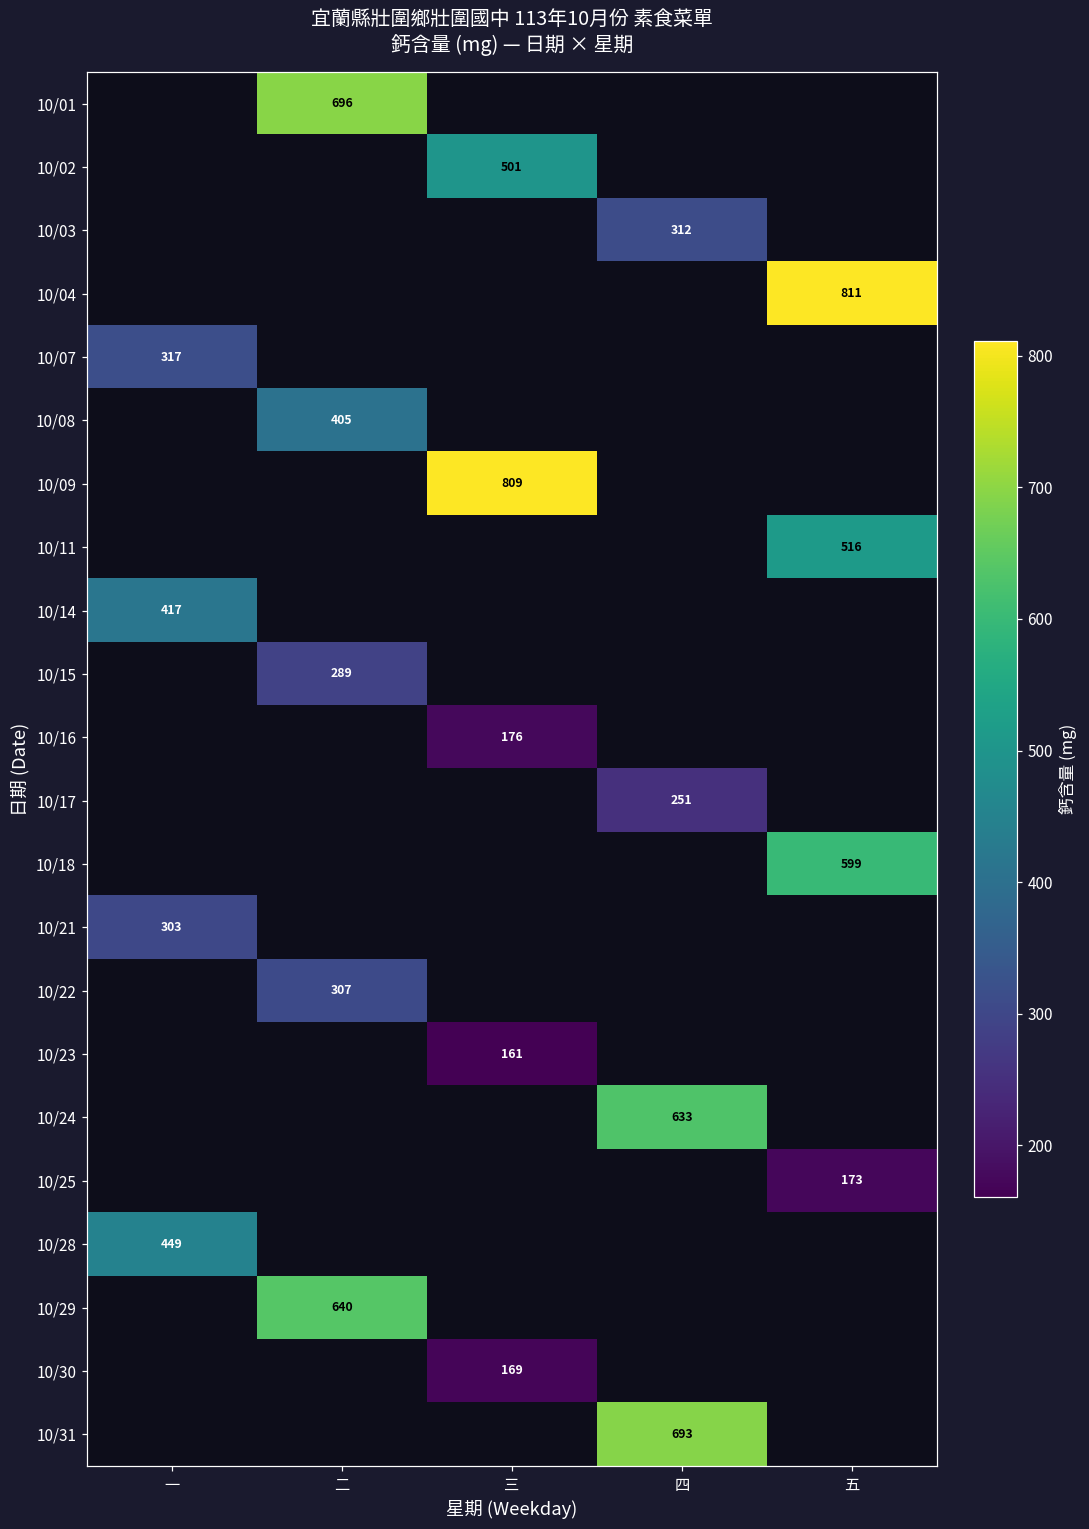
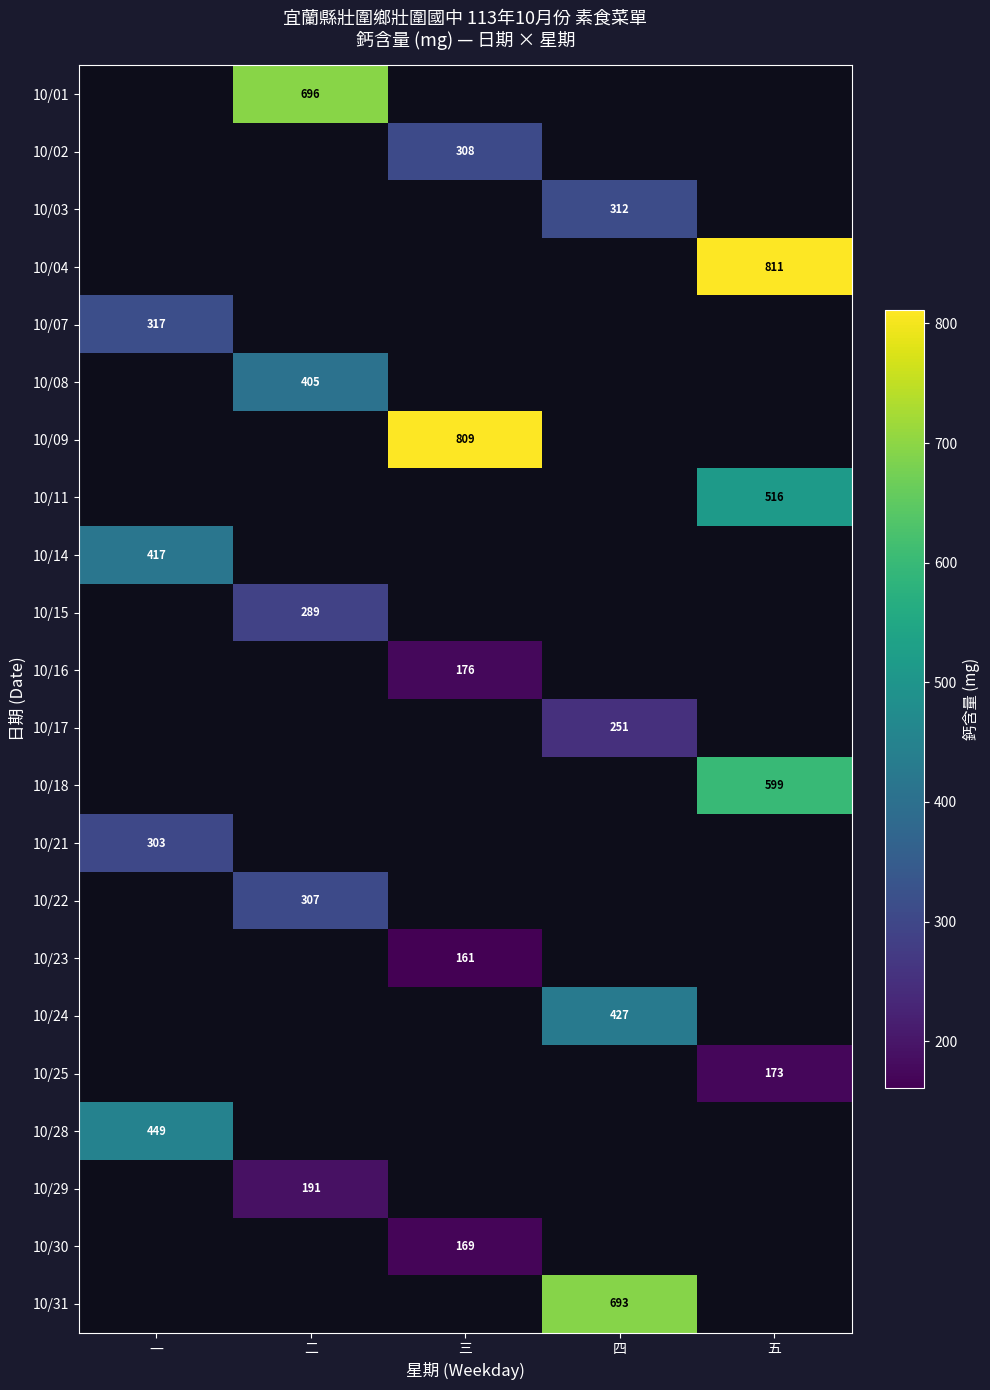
  {
    "10/01": {
      "二": 696
    },
    "10/02": {
-     "三": 501
+     "三": 308
    },
    "10/03": {
      "四": 312
    },
    "10/04": {
      "五": 811
    },
    "10/07": {
      "一": 317
    },
    "10/08": {
      "二": 405
    },
    "10/09": {
      "三": 809
    },
    "10/11": {
      "五": 516
    },
    "10/14": {
      "一": 417
    },
    "10/15": {
      "二": 289
    },
    "10/16": {
      "三": 176
    },
    "10/17": {
      "四": 251
    },
    "10/18": {
      "五": 599
    },
    "10/21": {
      "一": 303
    },
    "10/22": {
      "二": 307
    },
    "10/23": {
      "三": 161
    },
    "10/24": {
-     "四": 633
+     "四": 427
    },
    "10/25": {
      "五": 173
    },
    "10/28": {
      "一": 449
    },
    "10/29": {
-     "二": 640
+     "二": 191
    },
    "10/30": {
      "三": 169
    },
    "10/31": {
      "四": 693
    }
  }
